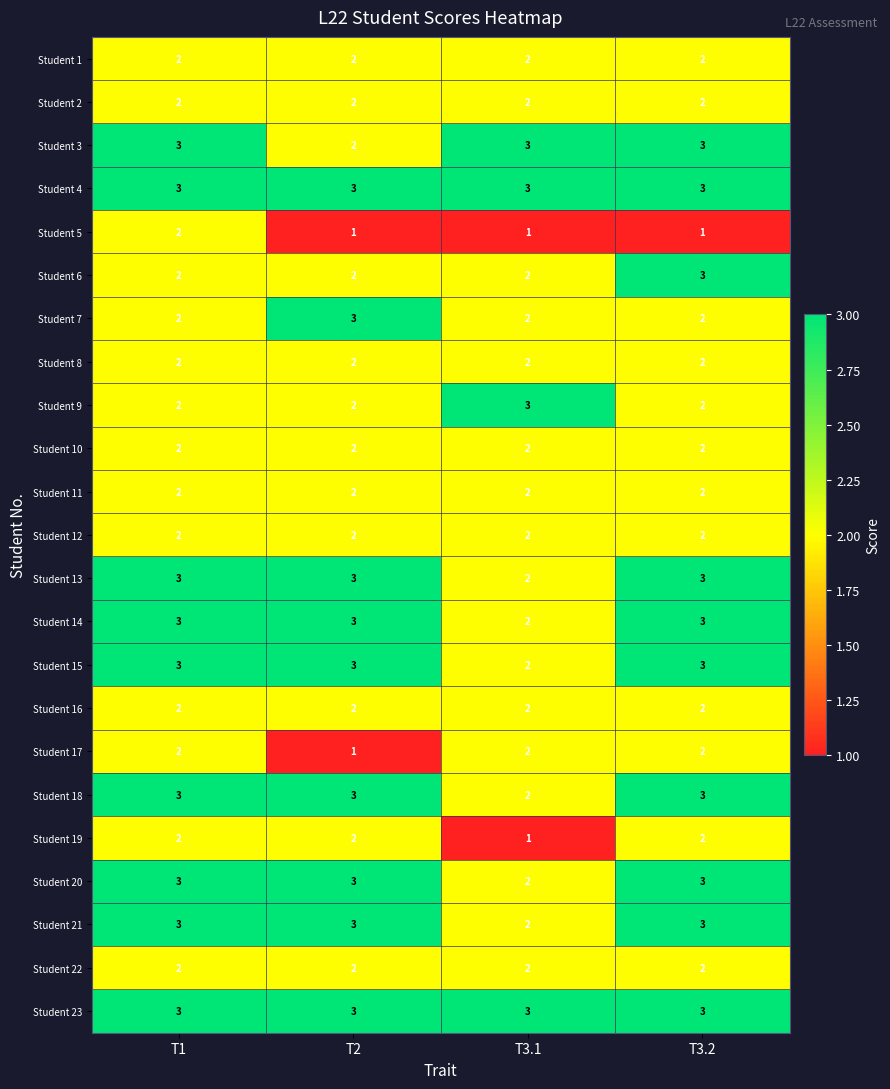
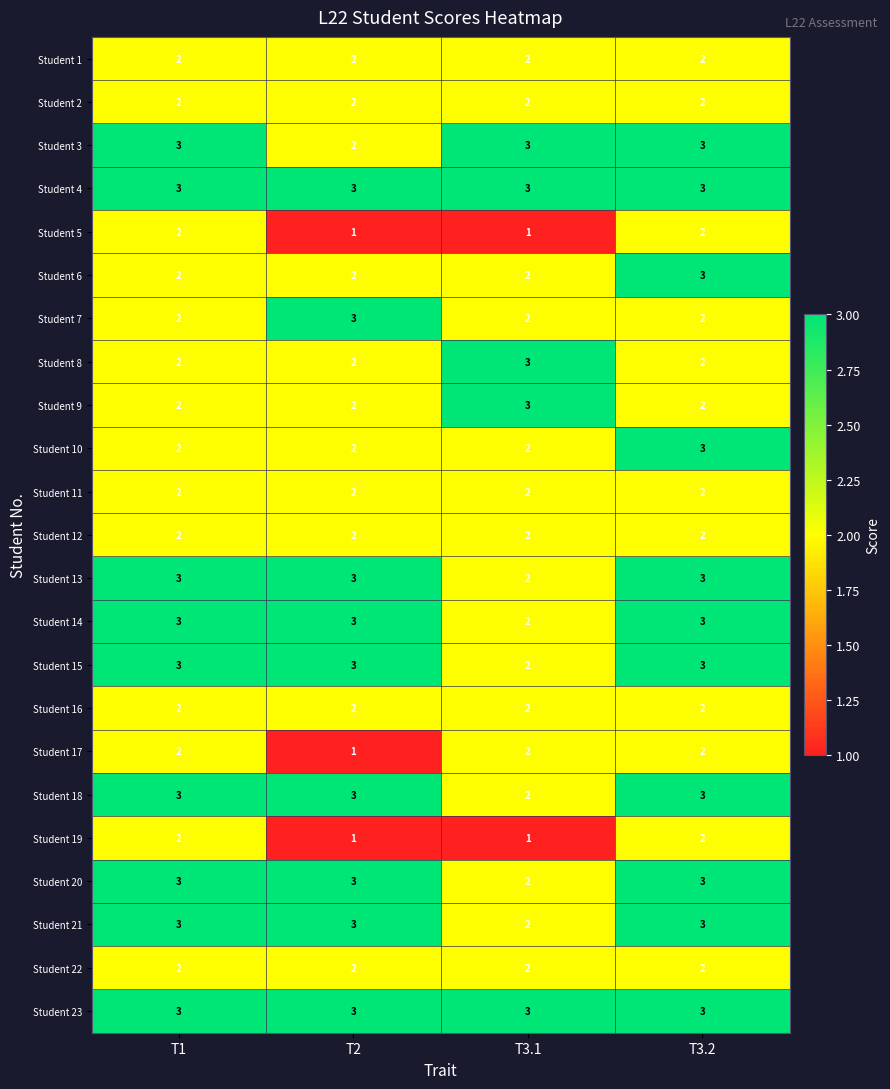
  {
    "Student 1": {
      "T1": 2,
      "T2": 2,
      "T3.1": 2,
      "T3.2": 2
    },
    "Student 2": {
      "T1": 2,
      "T2": 2,
      "T3.1": 2,
      "T3.2": 2
    },
    "Student 3": {
      "T1": 3,
      "T2": 2,
      "T3.1": 3,
      "T3.2": 3
    },
    "Student 4": {
      "T1": 3,
      "T2": 3,
      "T3.1": 3,
      "T3.2": 3
    },
    "Student 5": {
      "T1": 2,
      "T2": 1,
      "T3.1": 1,
-     "T3.2": 1
+     "T3.2": 2
    },
    "Student 6": {
      "T1": 2,
      "T2": 2,
      "T3.1": 2,
      "T3.2": 3
    },
    "Student 7": {
      "T1": 2,
      "T2": 3,
      "T3.1": 2,
      "T3.2": 2
    },
    "Student 8": {
      "T1": 2,
      "T2": 2,
-     "T3.1": 2,
+     "T3.1": 3,
      "T3.2": 2
    },
    "Student 9": {
      "T1": 2,
      "T2": 2,
      "T3.1": 3,
      "T3.2": 2
    },
    "Student 10": {
      "T1": 2,
      "T2": 2,
      "T3.1": 2,
-     "T3.2": 2
+     "T3.2": 3
    },
    "Student 11": {
      "T1": 2,
      "T2": 2,
      "T3.1": 2,
      "T3.2": 2
    },
    "Student 12": {
      "T1": 2,
      "T2": 2,
      "T3.1": 2,
      "T3.2": 2
    },
    "Student 13": {
      "T1": 3,
      "T2": 3,
      "T3.1": 2,
      "T3.2": 3
    },
    "Student 14": {
      "T1": 3,
      "T2": 3,
      "T3.1": 2,
      "T3.2": 3
    },
    "Student 15": {
      "T1": 3,
      "T2": 3,
      "T3.1": 2,
      "T3.2": 3
    },
    "Student 16": {
      "T1": 2,
      "T2": 2,
      "T3.1": 2,
      "T3.2": 2
    },
    "Student 17": {
      "T1": 2,
      "T2": 1,
      "T3.1": 2,
      "T3.2": 2
    },
    "Student 18": {
      "T1": 3,
      "T2": 3,
      "T3.1": 2,
      "T3.2": 3
    },
    "Student 19": {
      "T1": 2,
-     "T2": 2,
+     "T2": 1,
      "T3.1": 1,
      "T3.2": 2
    },
    "Student 20": {
      "T1": 3,
      "T2": 3,
      "T3.1": 2,
      "T3.2": 3
    },
    "Student 21": {
      "T1": 3,
      "T2": 3,
      "T3.1": 2,
      "T3.2": 3
    },
    "Student 22": {
      "T1": 2,
      "T2": 2,
      "T3.1": 2,
      "T3.2": 2
    },
    "Student 23": {
      "T1": 3,
      "T2": 3,
      "T3.1": 3,
      "T3.2": 3
    }
  }
